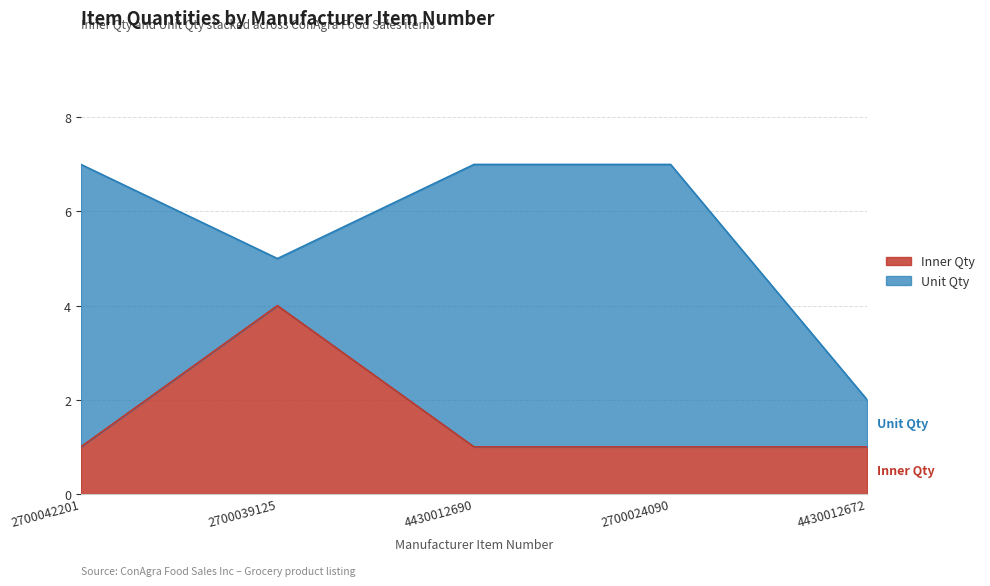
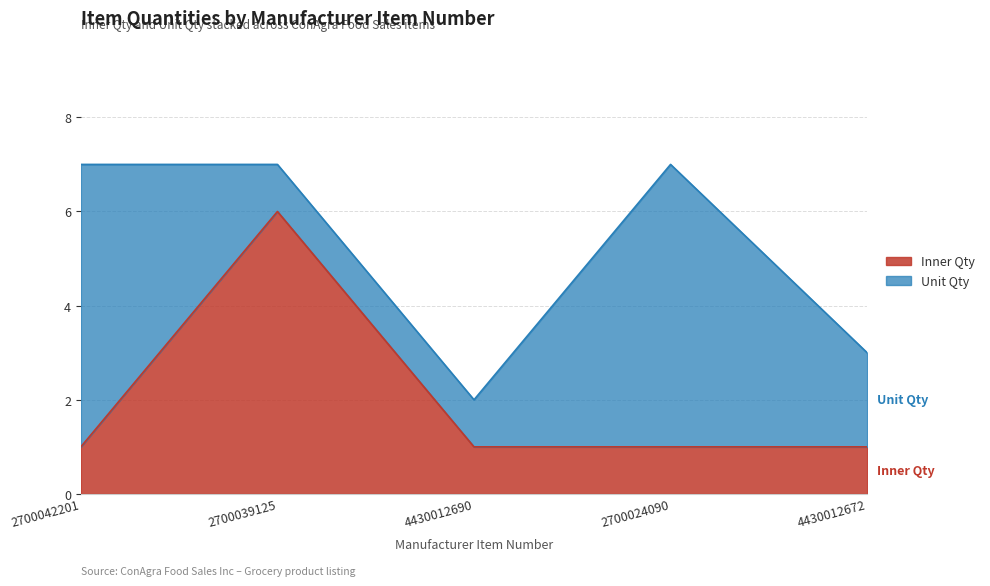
  {
    "Inner Qty": {
      "2700042201": 1,
-     "2700039125": 4,
+     "2700039125": 6,
      "4430012690": 1,
      "2700024090": 1,
      "4430012672": 1
    },
    "Unit Qty": {
      "2700042201": 6,
      "2700039125": 1,
-     "4430012690": 6,
+     "4430012690": 1,
      "2700024090": 6,
-     "4430012672": 1
+     "4430012672": 2
    }
  }
